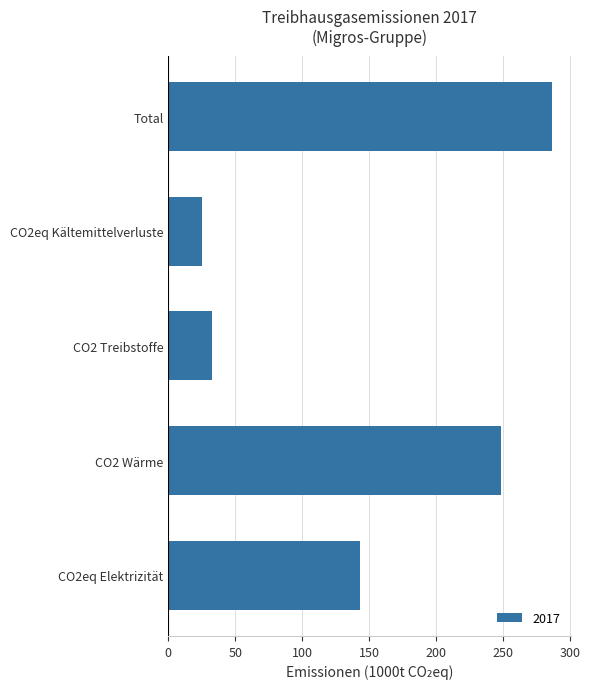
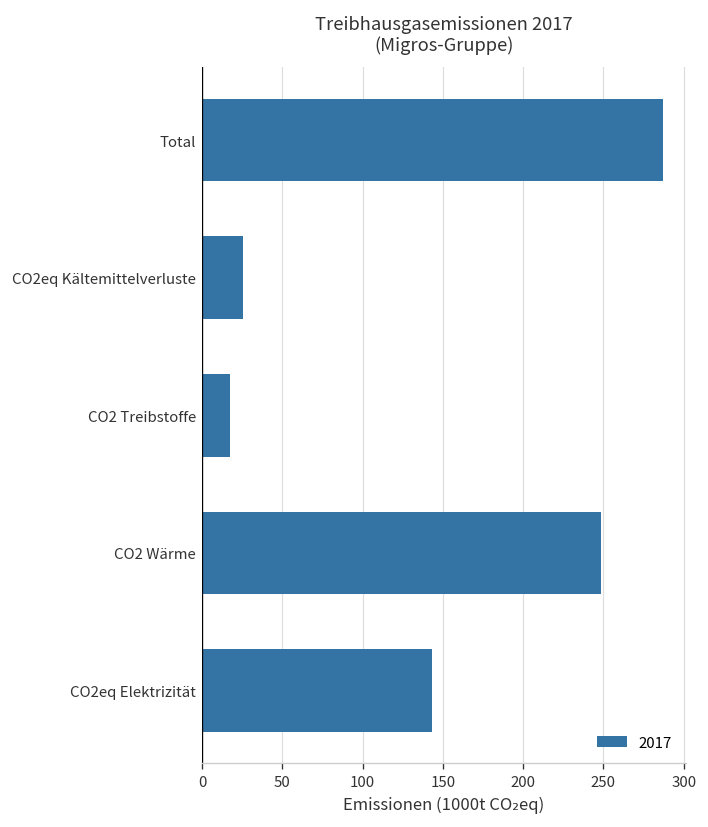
  {
    "Total": 287,
    "CO2eq Kältemittelverluste": 25,
-   "CO2 Treibstoffe": 33,
+   "CO2 Treibstoffe": 18,
    "CO2 Wärme": 249,
    "CO2eq Elektrizität": 143
  }
